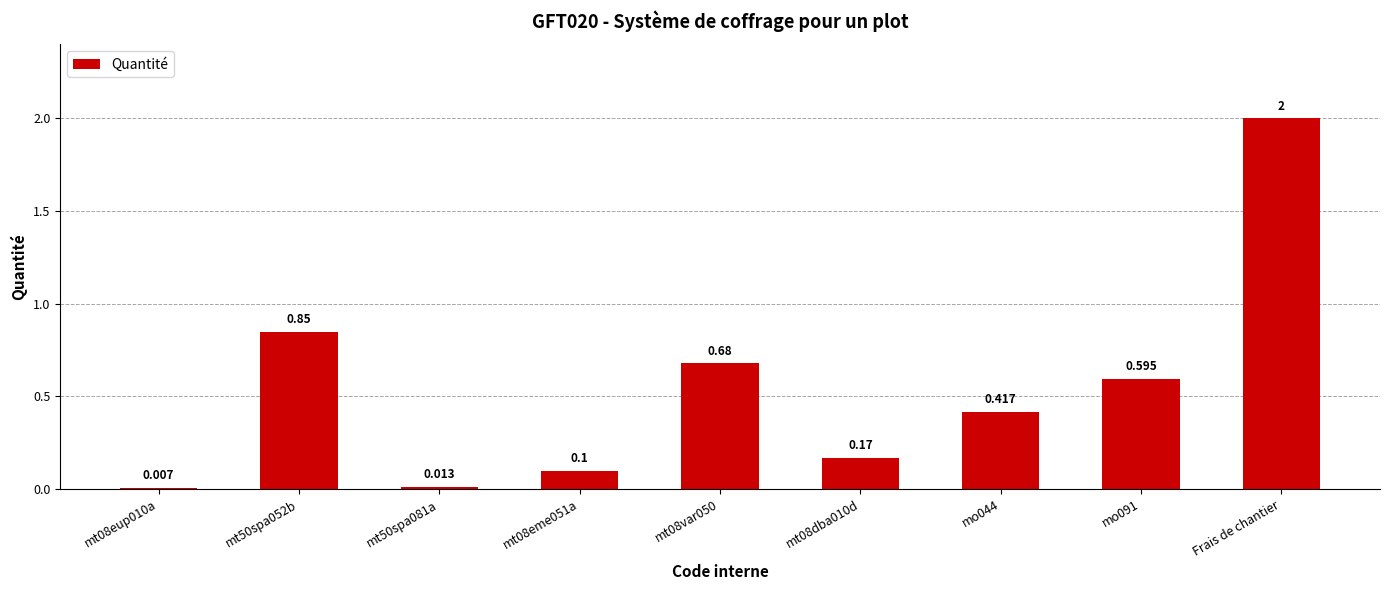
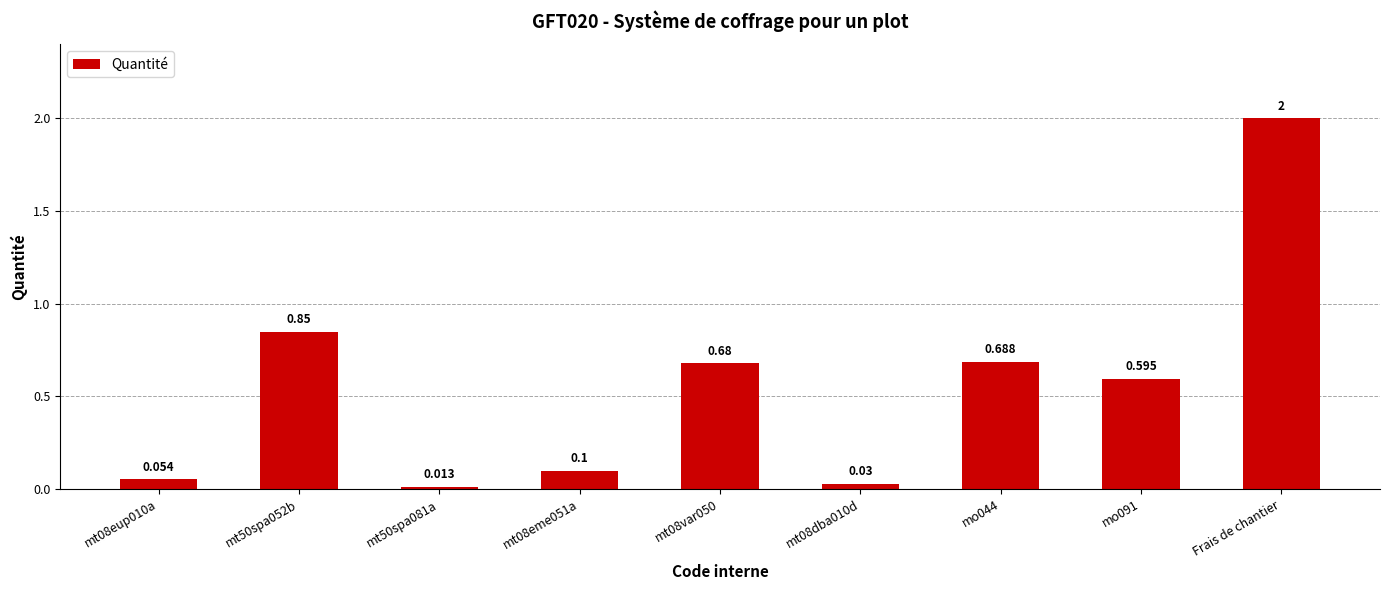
  {
-   "mt08eup010a": 0.007,
+   "mt08eup010a": 0.054,
    "mt50spa052b": 0.85,
    "mt50spa081a": 0.013,
    "mt08eme051a": 0.1,
    "mt08var050": 0.68,
-   "mt08dba010d": 0.17,
-   "mo044": 0.417,
+   "mt08dba010d": 0.03,
+   "mo044": 0.688,
    "mo091": 0.595,
    "Frais de chantier": 2
  }
